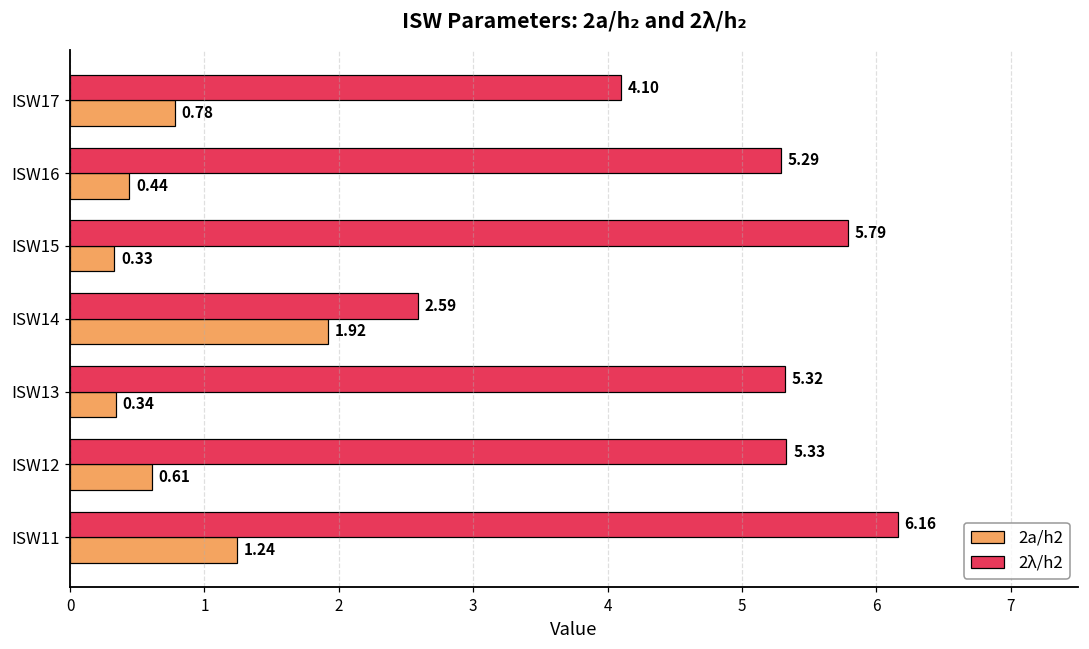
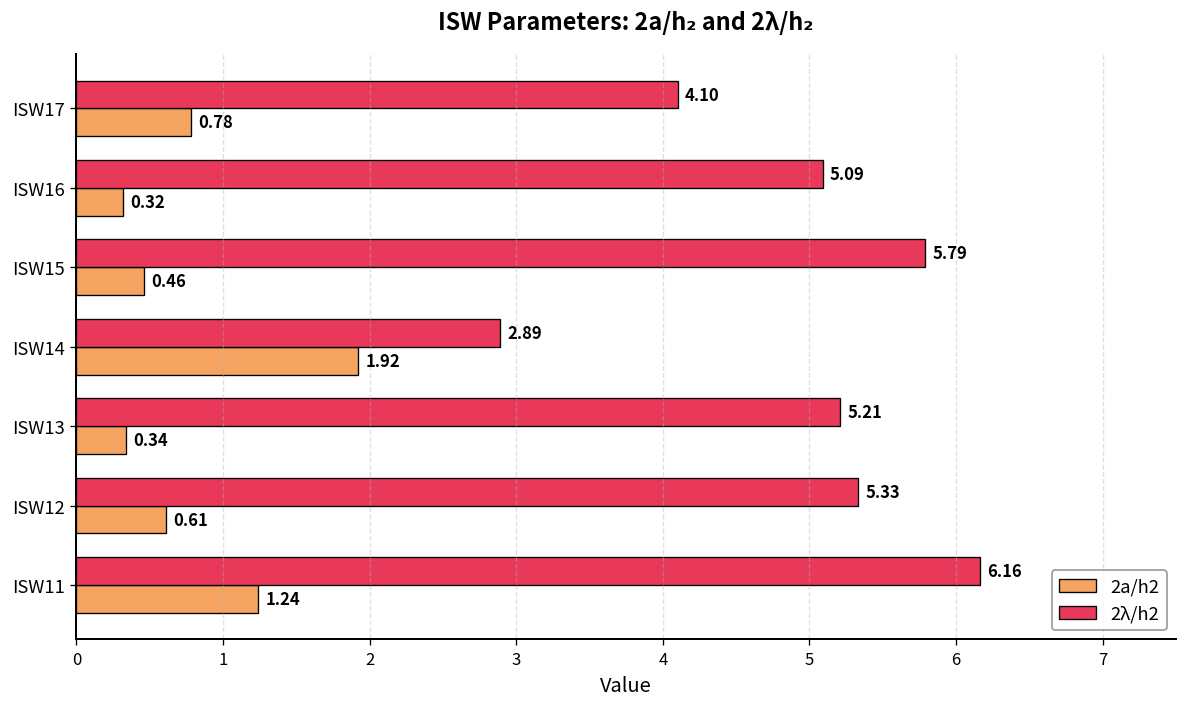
  {
    "2a/h2": {
      "ISW17": 0.78,
-     "ISW16": 0.44,
-     "ISW15": 0.33,
+     "ISW16": 0.32,
+     "ISW15": 0.46,
      "ISW14": 1.92,
      "ISW13": 0.34,
      "ISW12": 0.61,
      "ISW11": 1.24
    },
    "2λ/h2": {
      "ISW17": 4.10,
-     "ISW16": 5.29,
+     "ISW16": 5.09,
      "ISW15": 5.79,
-     "ISW14": 2.59,
-     "ISW13": 5.32,
+     "ISW14": 2.89,
+     "ISW13": 5.21,
      "ISW12": 5.33,
      "ISW11": 6.16
    }
  }
